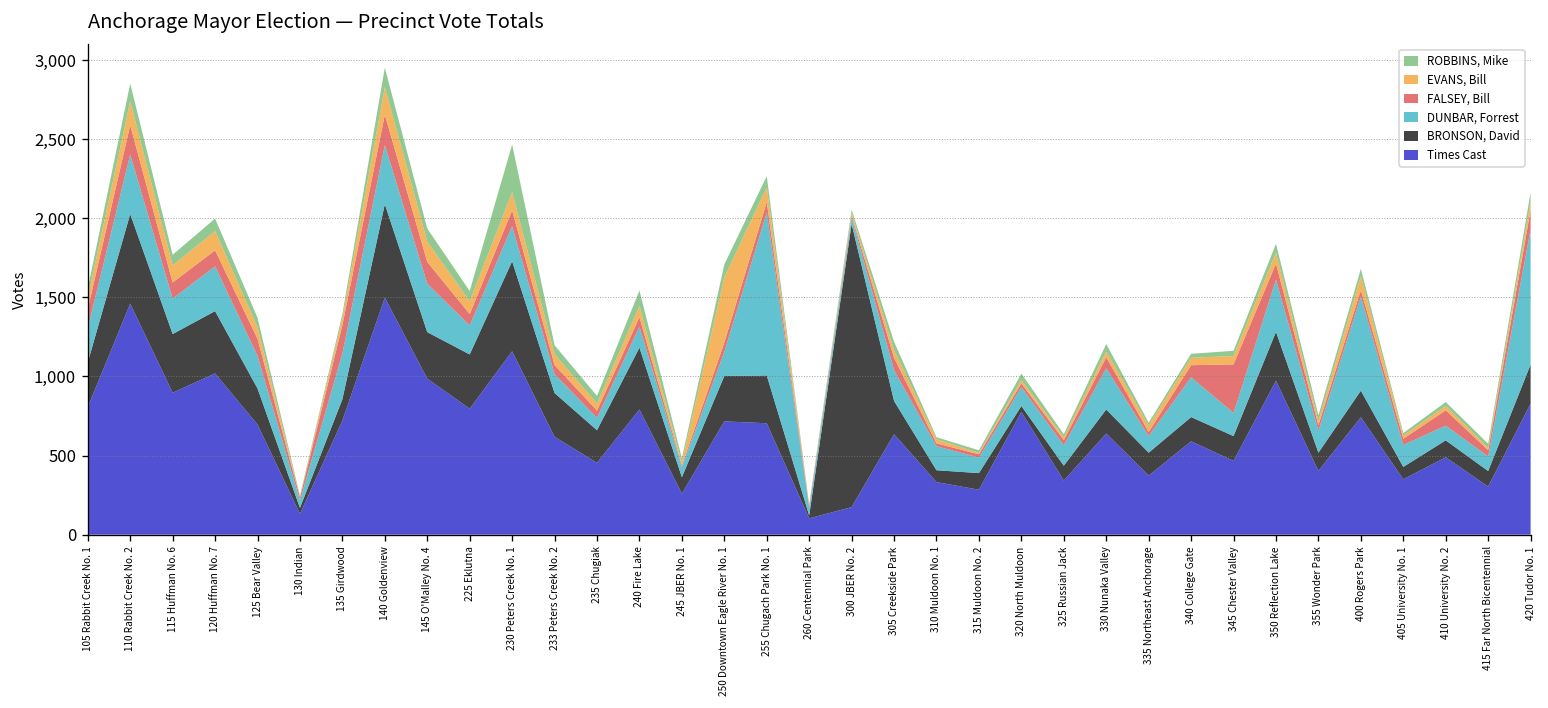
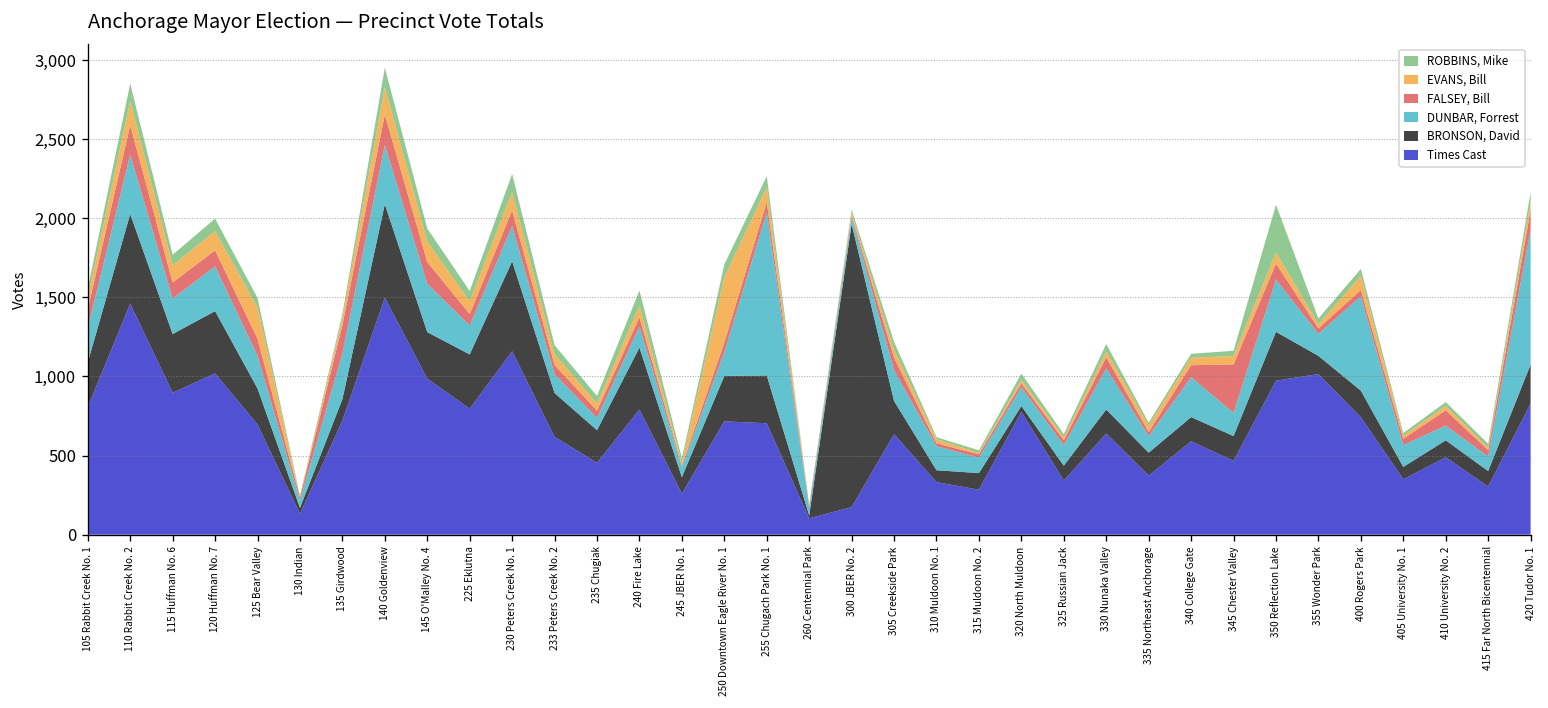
  {
    "Times Cast": {
      "105 Rabbit Creek No. 1": "810",
      "110 Rabbit Creek No. 2": "1,460",
      "115 Huffman No. 6": "900",
      "120 Huffman No. 7": "1,020",
      "125 Bear Valley": "700",
      "130 Indian": "130",
      "135 Girdwood": "720",
      "140 Goldenview": "1,500",
      "145 O'Malley No. 4": "990",
      "225 Eklutna": "800",
      "230 Peters Creek No. 1": "1,160",
      "233 Peters Creek No. 2": "620",
      "235 Chugiak": "450",
      "240 Fire Lake": "790",
      "245 JBER No. 1": "260",
      "250 Downtown Eagle River No. 1": "720",
      "255 Chugach Park No. 1": "700",
      "300 JBER No. 2": "170",
      "305 Creekside Park": "640",
      "310 Muldoon No. 1": "330",
      "315 Muldoon No. 2": "280",
      "320 North Muldoon": "780",
      "325 Russian Jack": "340",
      "330 Nunaka Valley": "640",
      "335 Northeast Anchorage": "370",
      "340 College Gate": "590",
      "345 Chester Valley": "470",
      "350 Reflection Lake": "970",
-     "355 Wonder Park": "400",
+     "355 Wonder Park": "1,020",
      "400 Rogers Park": "740",
      "405 University No. 1": "350",
      "410 University No. 2": "490",
      "415 Far North Bicentennial": "300",
      "420 Tudor No. 1": "830"
    },
    "BRONSON, David": {
      "105 Rabbit Creek No. 1": "280",
      "110 Rabbit Creek No. 2": "570",
      "115 Huffman No. 6": "370",
      "120 Huffman No. 7": "390",
      "125 Bear Valley": "230",
      "130 Indian": "40",
      "135 Girdwood": "140",
      "140 Goldenview": "590",
      "145 O'Malley No. 4": "290",
      "225 Eklutna": "340",
      "230 Peters Creek No. 1": "570",
      "233 Peters Creek No. 2": "280",
      "235 Chugiak": "210",
      "240 Fire Lake": "390",
      "245 JBER No. 1": "100",
      "250 Downtown Eagle River No. 1": "290",
      "255 Chugach Park No. 1": "300",
      "300 JBER No. 2": "1,790",
      "305 Creekside Park": "210",
      "310 Muldoon No. 1": "80",
      "315 Muldoon No. 2": "110",
      "320 North Muldoon": "40",
      "325 Russian Jack": "90",
      "330 Nunaka Valley": "150",
      "335 Northeast Anchorage": "150",
      "340 College Gate": "150",
      "345 Chester Valley": "160",
      "350 Reflection Lake": "310",
      "355 Wonder Park": "120",
      "400 Rogers Park": "170",
      "405 University No. 1": "80",
      "410 University No. 2": "110",
      "415 Far North Bicentennial": "100",
      "420 Tudor No. 1": "250"
    },
    "DUNBAR, Forrest": {
      "105 Rabbit Creek No. 1": "220",
      "110 Rabbit Creek No. 2": "380",
      "115 Huffman No. 6": "220",
      "120 Huffman No. 7": "280",
      "125 Bear Valley": "210",
      "130 Indian": "50",
      "135 Girdwood": "290",
      "140 Goldenview": "370",
      "145 O'Malley No. 4": "310",
      "225 Eklutna": "180",
      "230 Peters Creek No. 1": "220",
      "233 Peters Creek No. 2": "120",
      "235 Chugiak": "80",
      "240 Fire Lake": "130",
      "250 Downtown Eagle River No. 1": "150",
      "255 Chugach Park No. 1": "1,030",
      "305 Creekside Park": "190",
      "315 Muldoon No. 2": "100",
      "320 North Muldoon": "120",
      "325 Russian Jack": "130",
      "330 Nunaka Valley": "260",
      "335 Northeast Anchorage": "110",
      "340 College Gate": "250",
      "345 Chester Valley": "150",
      "350 Reflection Lake": "330",
      "355 Wonder Park": "140",
      "400 Rogers Park": "600",
      "405 University No. 1": "140",
      "410 University No. 2": "90",
      "415 Far North Bicentennial": "90",
      "420 Tudor No. 1": "850"
    },
    "FALSEY, Bill": {
      "105 Rabbit Creek No. 1": "120",
      "110 Rabbit Creek No. 2": "190",
      "115 Huffman No. 6": "100",
      "120 Huffman No. 7": "100",
      "125 Bear Valley": "110",
      "135 Girdwood": "180",
      "140 Goldenview": "190",
      "145 O'Malley No. 4": "140",
      "225 Eklutna": "70",
      "230 Peters Creek No. 1": "100",
      "233 Peters Creek No. 2": "60",
      "235 Chugiak": "50",
      "240 Fire Lake": "60",
      "250 Downtown Eagle River No. 1": "60",
      "255 Chugach Park No. 1": "70",
      "305 Creekside Park": "80",
      "320 North Muldoon": "20",
      "330 Nunaka Valley": "70",
      "335 Northeast Anchorage": "30",
      "340 College Gate": "80",
      "345 Chester Valley": "310",
      "350 Reflection Lake": "100",
      "355 Wonder Park": "40",
      "400 Rogers Park": "40",
      "405 University No. 1": "40",
      "410 University No. 2": "100",
      "420 Tudor No. 1": "120"
    },
    "EVANS, Bill": {
      "105 Rabbit Creek No. 1": "70",
      "110 Rabbit Creek No. 2": "150",
      "115 Huffman No. 6": "110",
      "120 Huffman No. 7": "120",
-     "125 Bear Valley": "70",
+     "125 Bear Valley": "200",
      "135 Girdwood": "50",
      "140 Goldenview": "170",
      "145 O'Malley No. 4": "130",
      "225 Eklutna": "80",
      "230 Peters Creek No. 1": "120",
      "233 Peters Creek No. 2": "70",
      "235 Chugiak": "40",
      "240 Fire Lake": "70",
      "250 Downtown Eagle River No. 1": "410",
      "255 Chugach Park No. 1": "90",
      "305 Creekside Park": "50",
      "320 North Muldoon": "20",
      "330 Nunaka Valley": "40",
      "340 College Gate": "50",
      "345 Chester Valley": "50",
      "350 Reflection Lake": "70",
      "355 Wonder Park": "30",
      "400 Rogers Park": "90",
      "410 University No. 2": "30",
      "420 Tudor No. 1": "60"
    },
    "ROBBINS, Mike": {
      "105 Rabbit Creek No. 1": "60",
      "110 Rabbit Creek No. 2": "110",
      "115 Huffman No. 6": "70",
      "120 Huffman No. 7": "80",
      "125 Bear Valley": "60",
      "135 Girdwood": "30",
      "140 Goldenview": "120",
      "145 O'Malley No. 4": "80",
      "225 Eklutna": "70",
-     "230 Peters Creek No. 1": "300",
+     "230 Peters Creek No. 1": "120",
      "233 Peters Creek No. 2": "60",
      "235 Chugiak": "50",
      "240 Fire Lake": "100",
      "245 JBER No. 1": "30",
      "250 Downtown Eagle River No. 1": "80",
      "255 Chugach Park No. 1": "70",
      "300 JBER No. 2": "20",
      "305 Creekside Park": "50",
      "320 North Muldoon": "40",
      "325 Russian Jack": "20",
      "330 Nunaka Valley": "50",
      "340 College Gate": "30",
      "345 Chester Valley": "30",
-     "350 Reflection Lake": "60",
+     "350 Reflection Lake": "300",
      "355 Wonder Park": "40",
      "400 Rogers Park": "50",
      "410 University No. 2": "30",
      "415 Far North Bicentennial": "30",
      "420 Tudor No. 1": "60"
    }
  }
